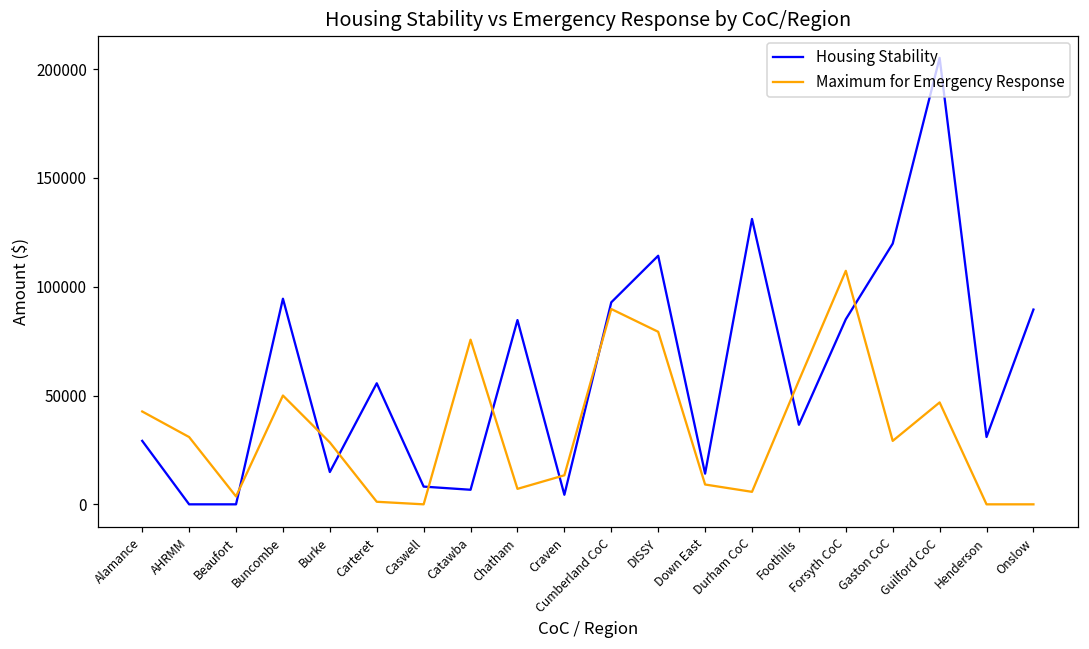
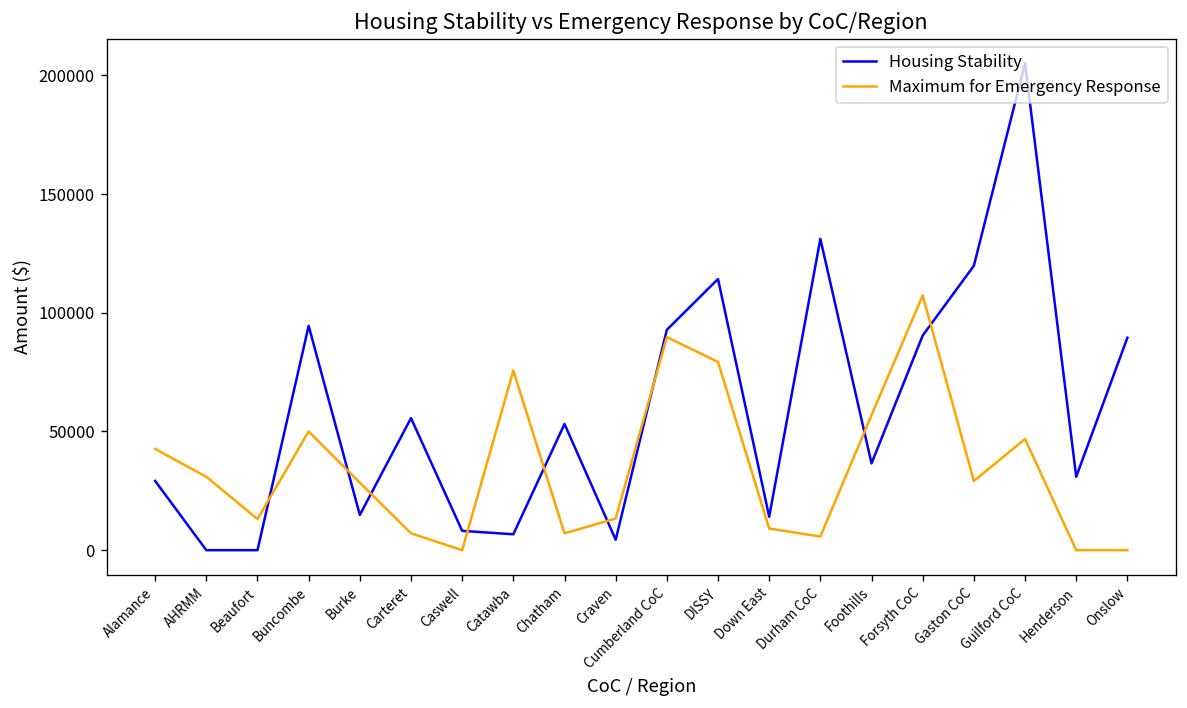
  {
    "Housing Stability": {
      "Alamance": 29000,
      "AHRMM": 0,
      "Beaufort": 0,
      "Buncombe": 94000,
      "Burke": 15000,
      "Carteret": 56000,
      "Caswell": 8000,
      "Catawba": 7000,
-     "Chatham": 85000,
+     "Chatham": 53000,
      "Craven": 4000,
      "Cumberland CoC": 93000,
      "DISSY": 114000,
      "Down East": 14000,
      "Durham CoC": 131000,
      "Foothills": 37000,
-     "Forsyth CoC": 85000,
+     "Forsyth CoC": 90000,
      "Gaston CoC": 120000,
      "Henderson": 31000,
      "Onslow": 90000
    },
    "Maximum for Emergency Response": {
      "Alamance": 43000,
      "AHRMM": 31000,
-     "Beaufort": 4000,
+     "Beaufort": 13000,
      "Buncombe": 50000,
      "Burke": 28000,
-     "Carteret": 1000,
+     "Carteret": 7000,
      "Caswell": 0,
      "Catawba": 76000,
      "Chatham": 7000,
      "Craven": 13000,
      "Cumberland CoC": 90000,
      "DISSY": 79000,
      "Down East": 9000,
      "Durham CoC": 6000,
      "Foothills": 57000,
      "Forsyth CoC": 107000,
      "Gaston CoC": 29000,
      "Guilford CoC": 47000,
      "Henderson": 0,
      "Onslow": 0
    }
  }
